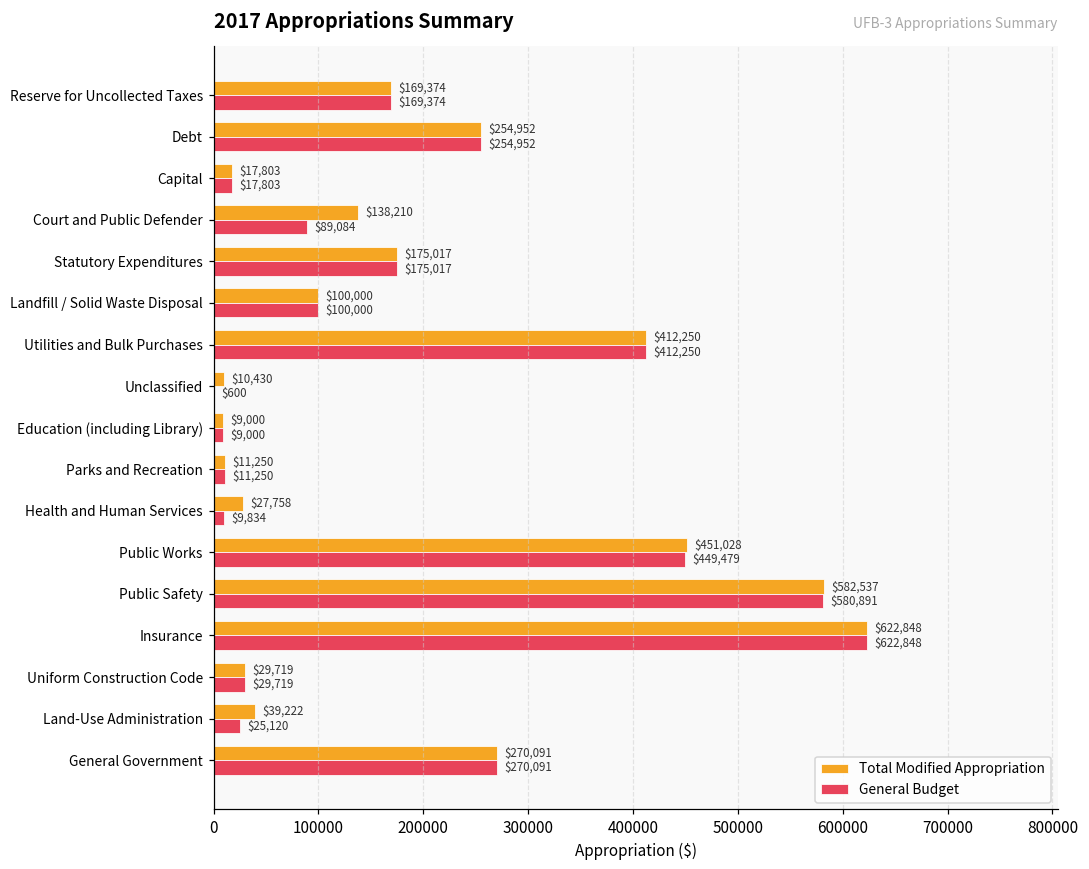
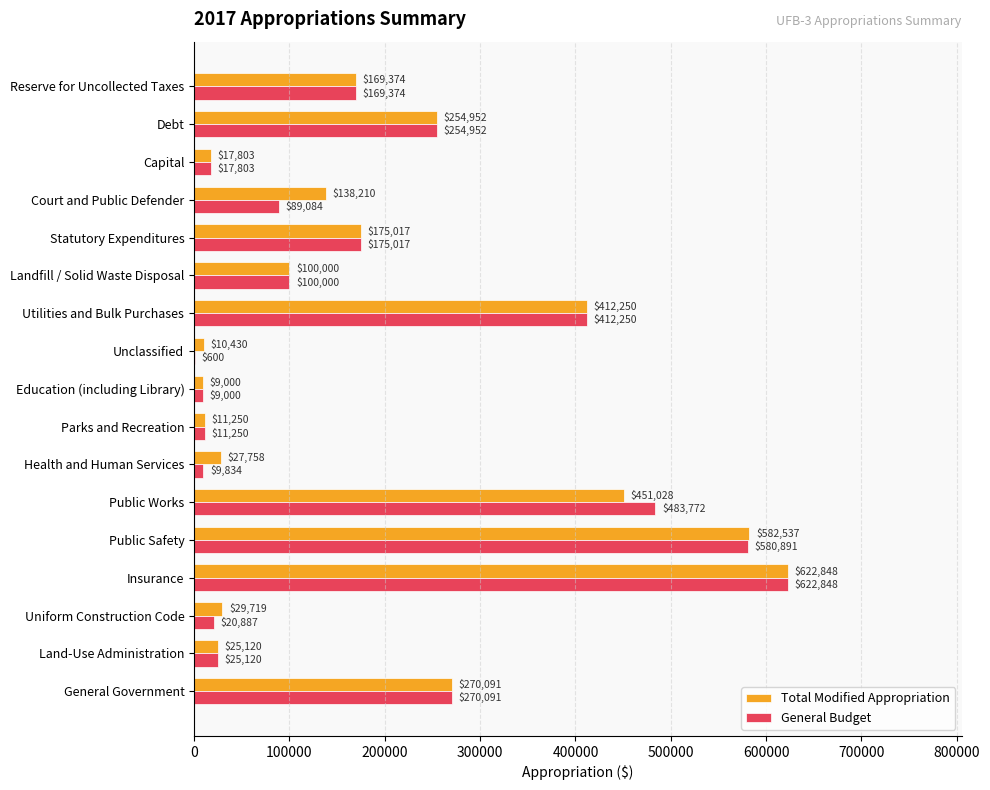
  {
    "Total Modified Appropriation": {
      "Reserve for Uncollected Taxes": "$169,374",
      "Debt": "$254,952",
      "Capital": "$17,803",
      "Court and Public Defender": "$138,210",
      "Statutory Expenditures": "$175,017",
      "Landfill / Solid Waste Disposal": "$100,000",
      "Utilities and Bulk Purchases": "$412,250",
      "Unclassified": "$10,430",
      "Education (including Library)": "$9,000",
      "Parks and Recreation": "$11,250",
      "Health and Human Services": "$27,758",
      "Public Works": "$451,028",
      "Public Safety": "$582,537",
      "Insurance": "$622,848",
      "Uniform Construction Code": "$29,719",
-     "Land-Use Administration": "$39,222",
+     "Land-Use Administration": "$25,120",
      "General Government": "$270,091"
    },
    "General Budget": {
      "Reserve for Uncollected Taxes": "$169,374",
      "Debt": "$254,952",
      "Capital": "$17,803",
      "Court and Public Defender": "$89,084",
      "Statutory Expenditures": "$175,017",
      "Landfill / Solid Waste Disposal": "$100,000",
      "Utilities and Bulk Purchases": "$412,250",
      "Unclassified": "$600",
      "Education (including Library)": "$9,000",
      "Parks and Recreation": "$11,250",
      "Health and Human Services": "$9,834",
-     "Public Works": "$449,479",
+     "Public Works": "$483,772",
      "Public Safety": "$580,891",
      "Insurance": "$622,848",
-     "Uniform Construction Code": "$29,719",
+     "Uniform Construction Code": "$20,887",
      "Land-Use Administration": "$25,120",
      "General Government": "$270,091"
    }
  }
